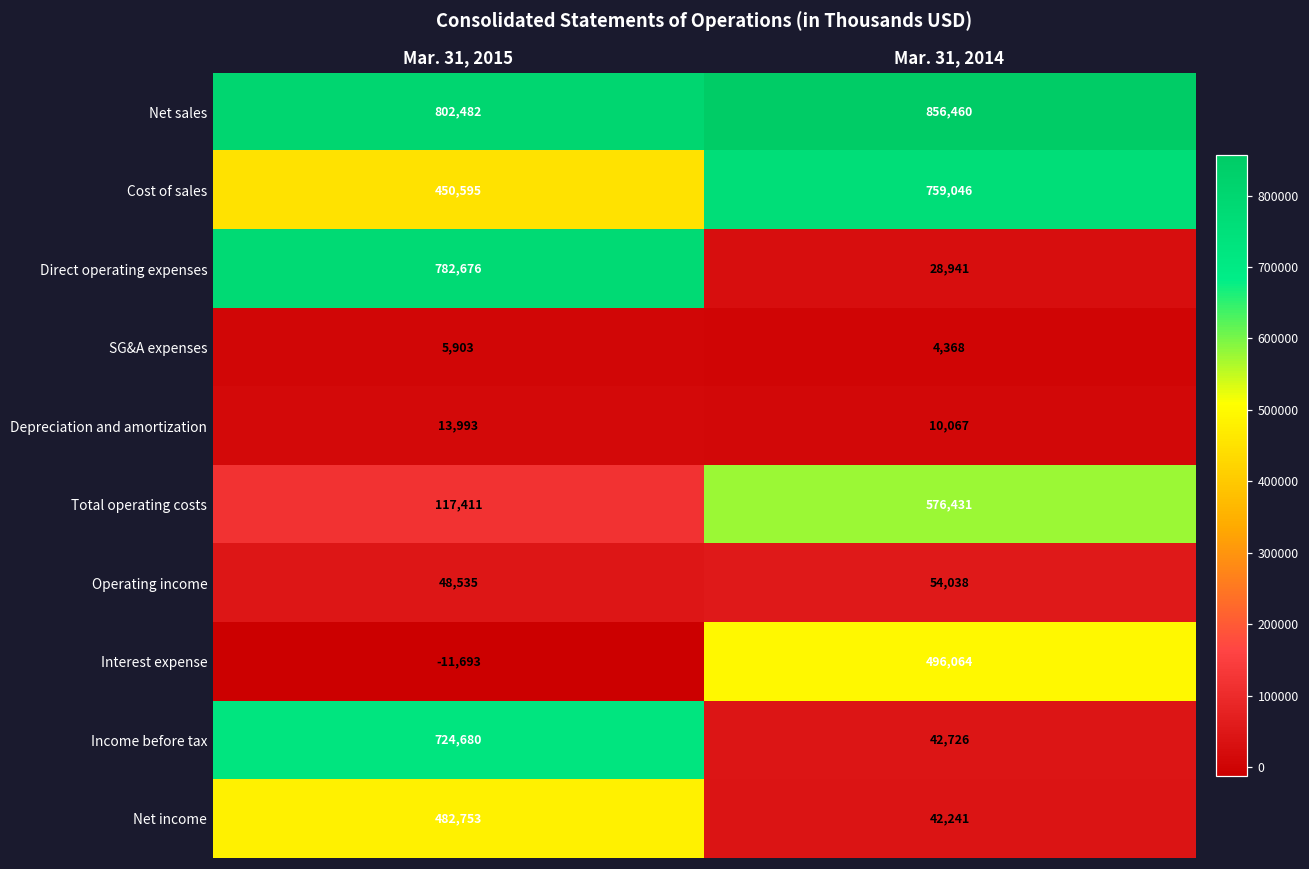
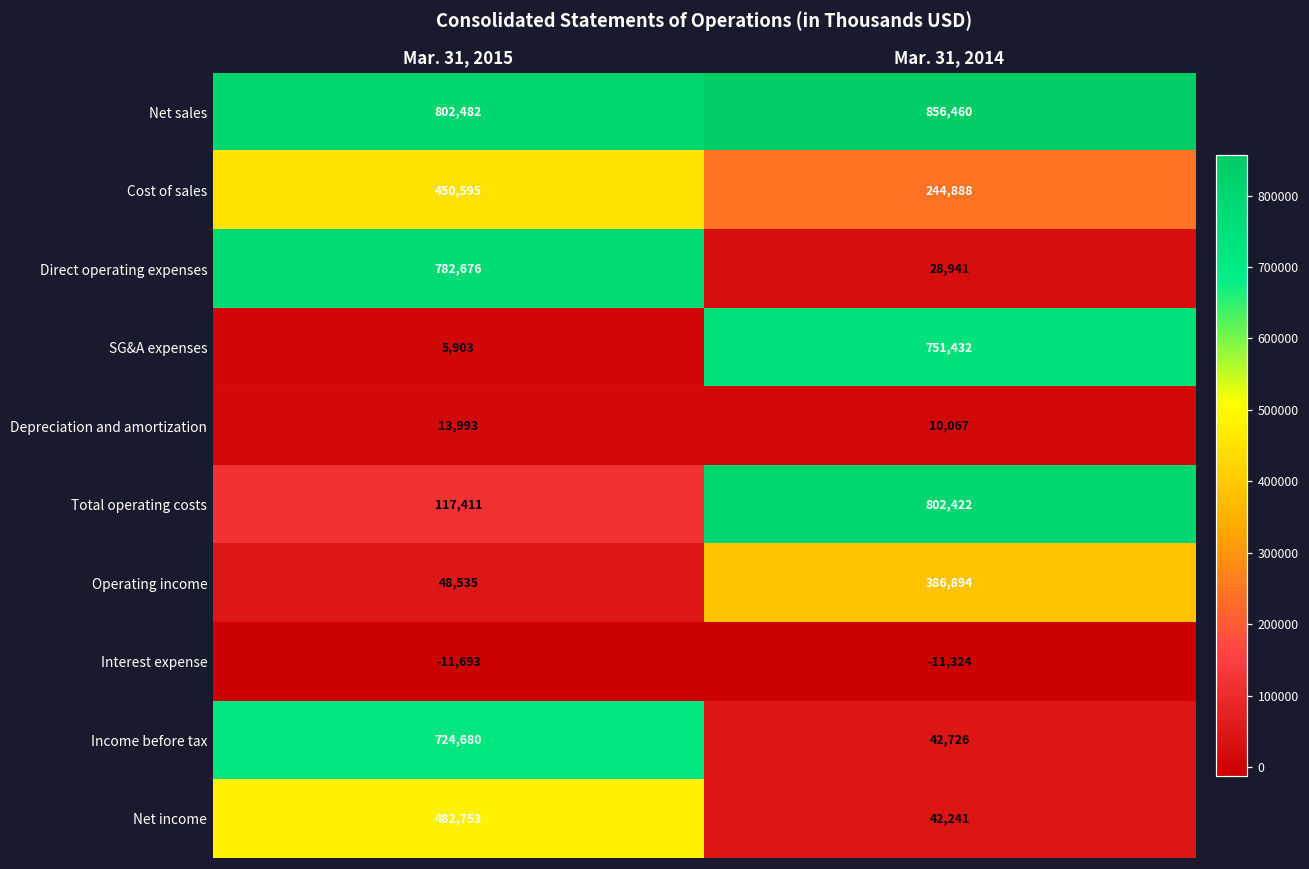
  {
    "Net sales": {
      "Mar. 31, 2015": "802,482",
      "Mar. 31, 2014": "856,460"
    },
    "Cost of sales": {
      "Mar. 31, 2015": "450,595",
-     "Mar. 31, 2014": "759,046"
+     "Mar. 31, 2014": "244,888"
    },
    "Direct operating expenses": {
      "Mar. 31, 2015": "782,676",
      "Mar. 31, 2014": "28,941"
    },
    "SG&A expenses": {
      "Mar. 31, 2015": "5,903",
-     "Mar. 31, 2014": "4,368"
+     "Mar. 31, 2014": "751,432"
    },
    "Depreciation and amortization": {
      "Mar. 31, 2015": "13,993",
      "Mar. 31, 2014": "10,067"
    },
    "Total operating costs": {
      "Mar. 31, 2015": "117,411",
-     "Mar. 31, 2014": "576,431"
+     "Mar. 31, 2014": "802,422"
    },
    "Operating income": {
      "Mar. 31, 2015": "48,535",
-     "Mar. 31, 2014": "54,038"
+     "Mar. 31, 2014": "386,894"
    },
    "Interest expense": {
      "Mar. 31, 2015": "-11,693",
-     "Mar. 31, 2014": "496,064"
+     "Mar. 31, 2014": "-11,324"
    },
    "Income before tax": {
      "Mar. 31, 2015": "724,680",
      "Mar. 31, 2014": "42,726"
    },
    "Net income": {
      "Mar. 31, 2015": "482,753",
      "Mar. 31, 2014": "42,241"
    }
  }
